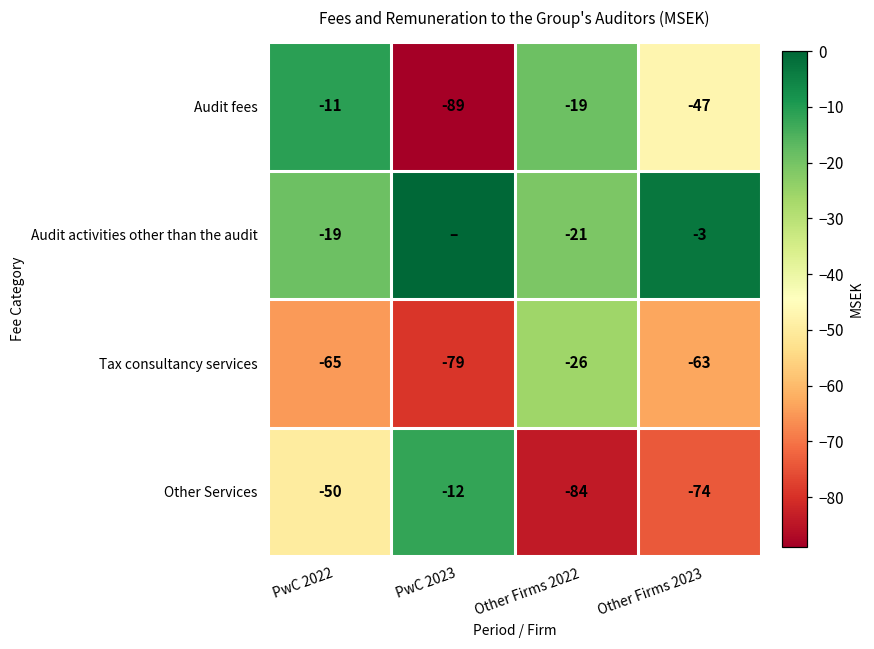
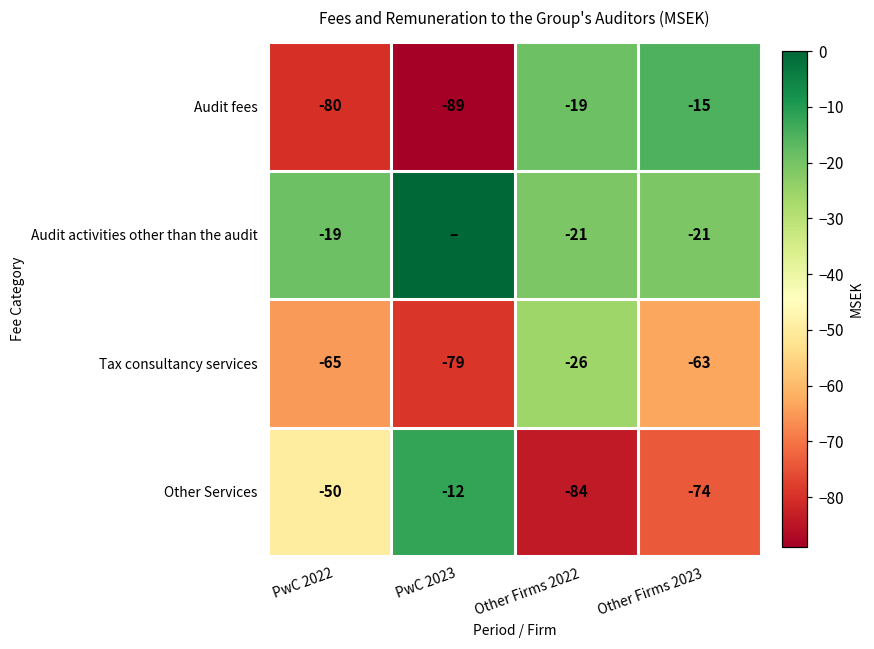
  {
    "Audit fees": {
-     "PwC 2022": -11,
+     "PwC 2022": -80,
      "PwC 2023": -89,
      "Other Firms 2022": -19,
-     "Other Firms 2023": -47
+     "Other Firms 2023": -15
    },
    "Audit activities other than the audit": {
      "PwC 2022": -19,
      "Other Firms 2022": -21,
-     "Other Firms 2023": -3
+     "Other Firms 2023": -21
    },
    "Tax consultancy services": {
      "PwC 2022": -65,
      "PwC 2023": -79,
      "Other Firms 2022": -26,
      "Other Firms 2023": -63
    },
    "Other Services": {
      "PwC 2022": -50,
      "PwC 2023": -12,
      "Other Firms 2022": -84,
      "Other Firms 2023": -74
    }
  }
